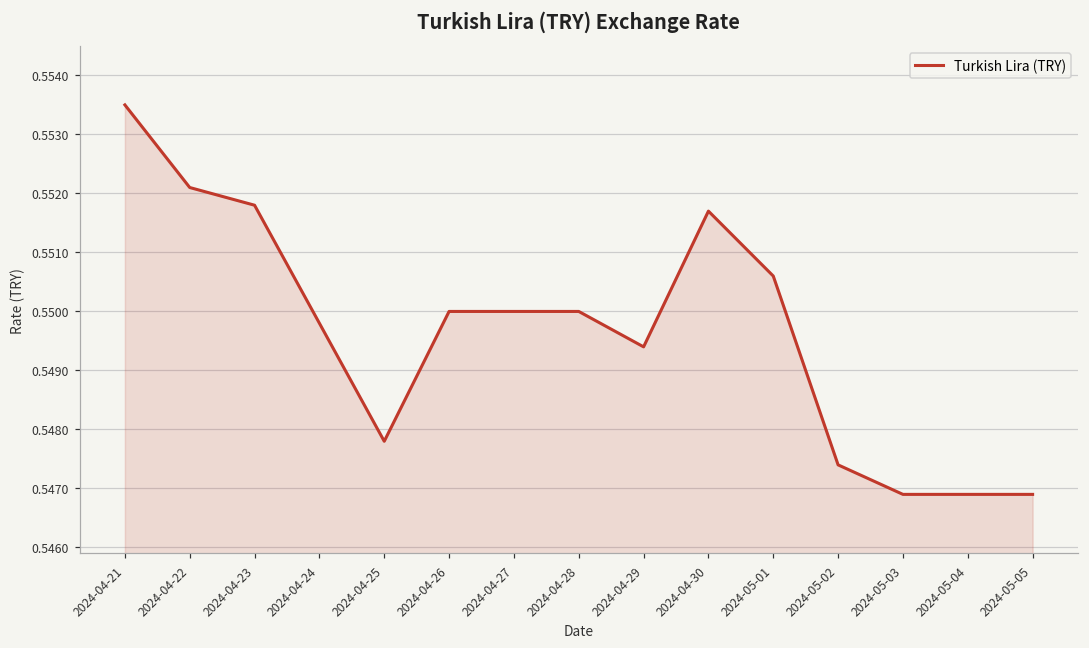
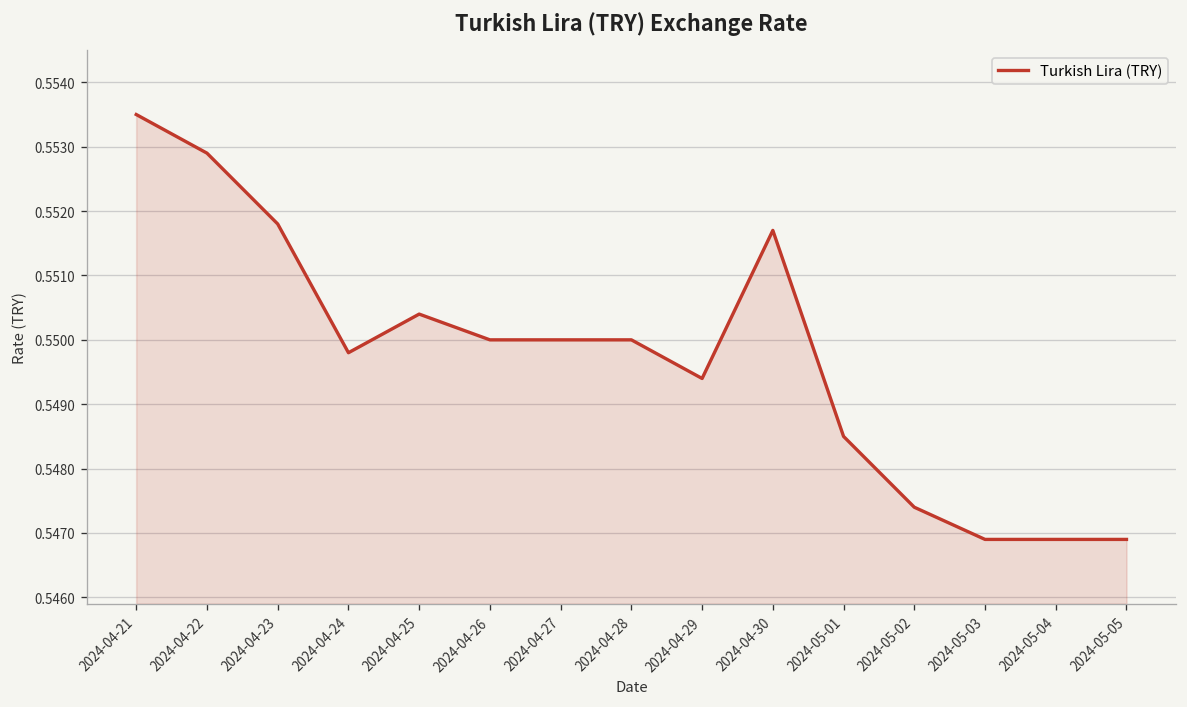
  {
    "2024-04-21": 0.5535,
-   "2024-04-22": 0.5521,
+   "2024-04-22": 0.5529,
    "2024-04-23": 0.5518,
    "2024-04-24": 0.5498,
-   "2024-04-25": 0.5478,
+   "2024-04-25": 0.5504,
    "2024-04-26": 0.5500,
    "2024-04-27": 0.5500,
    "2024-04-28": 0.5500,
    "2024-04-29": 0.5494,
    "2024-04-30": 0.5517,
-   "2024-05-01": 0.5506,
+   "2024-05-01": 0.5485,
    "2024-05-02": 0.5474,
    "2024-05-03": 0.5469,
    "2024-05-04": 0.5469,
    "2024-05-05": 0.5469
  }
